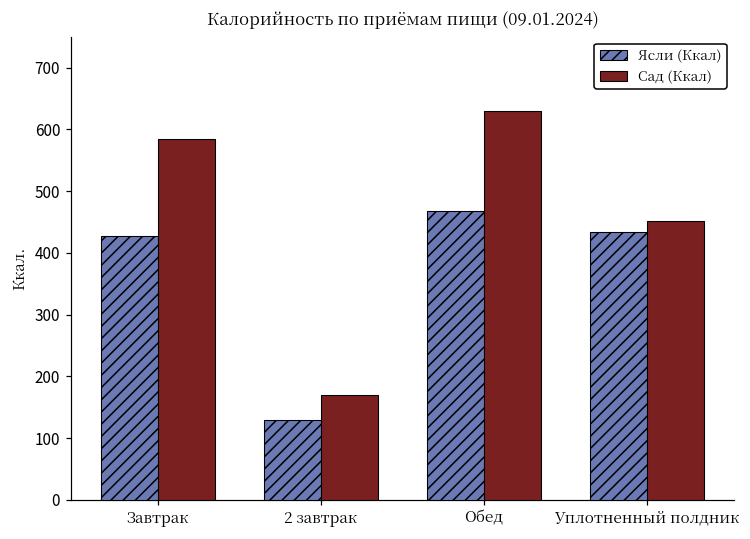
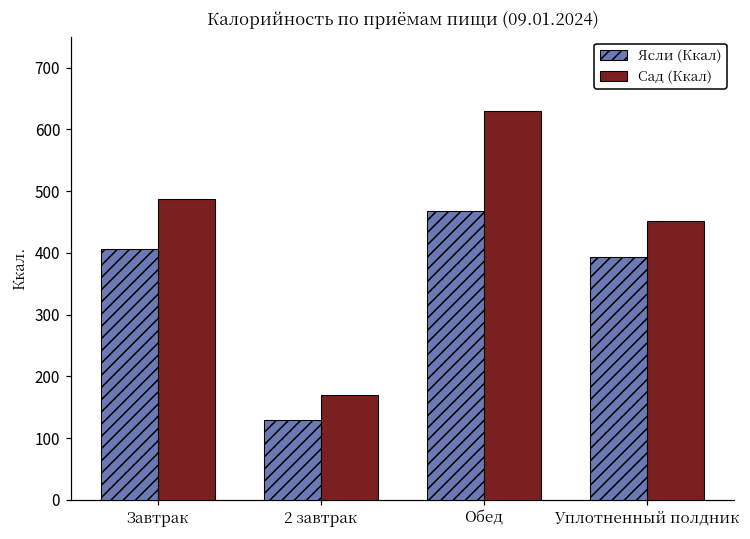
  {
    "Ясли (Ккал)": {
-     "Завтрак": 430,
+     "Завтрак": 410,
      "2 завтрак": 130,
      "Обед": 470,
-     "Уплотненный полдник": 430
+     "Уплотненный полдник": 390
    },
    "Сад (Ккал)": {
-     "Завтрак": 580,
+     "Завтрак": 490,
      "2 завтрак": 170,
      "Обед": 630,
      "Уплотненный полдник": 450
    }
  }
